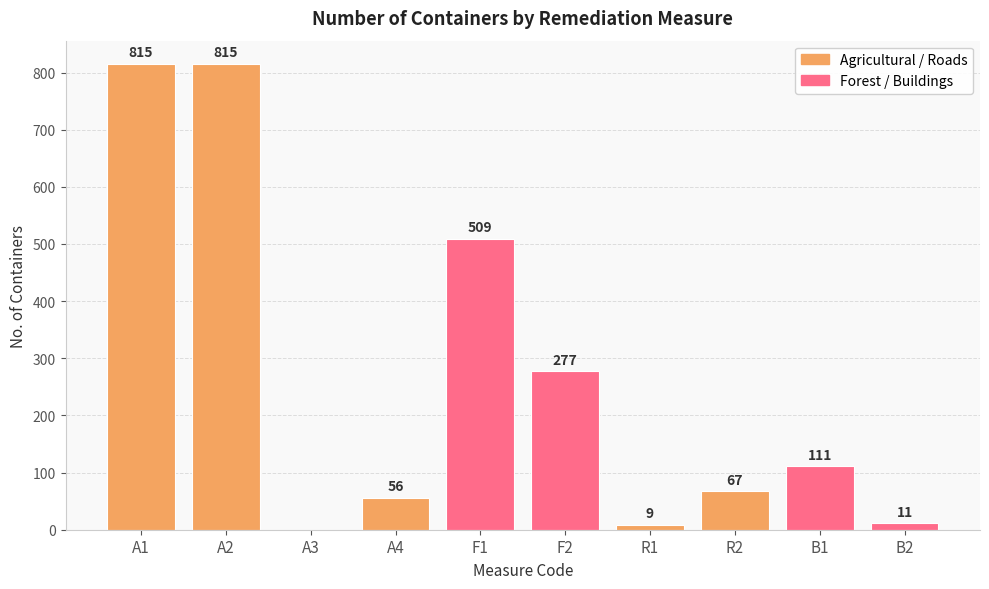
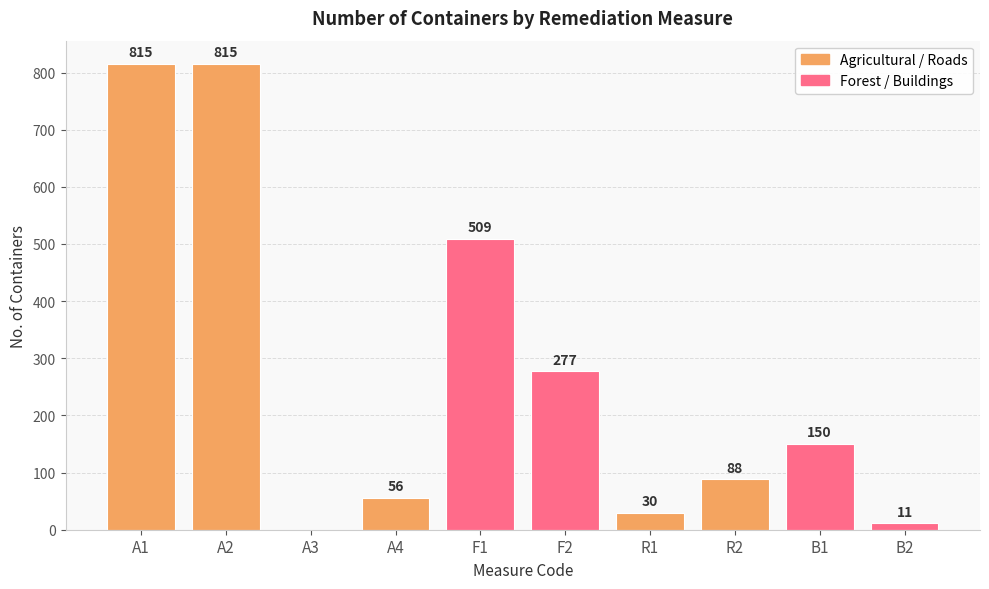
  {
    "A1": 815,
    "A2": 815,
    "A4": 56,
    "F1": 509,
    "F2": 277,
-   "R1": 9,
-   "R2": 67,
-   "B1": 111,
+   "R1": 30,
+   "R2": 88,
+   "B1": 150,
    "B2": 11
  }
